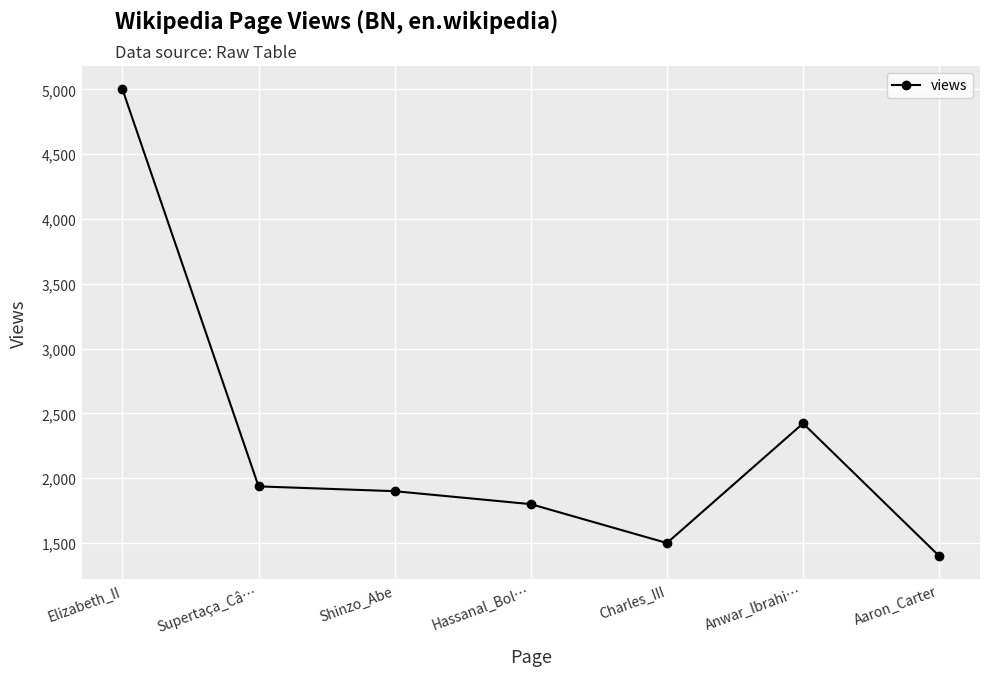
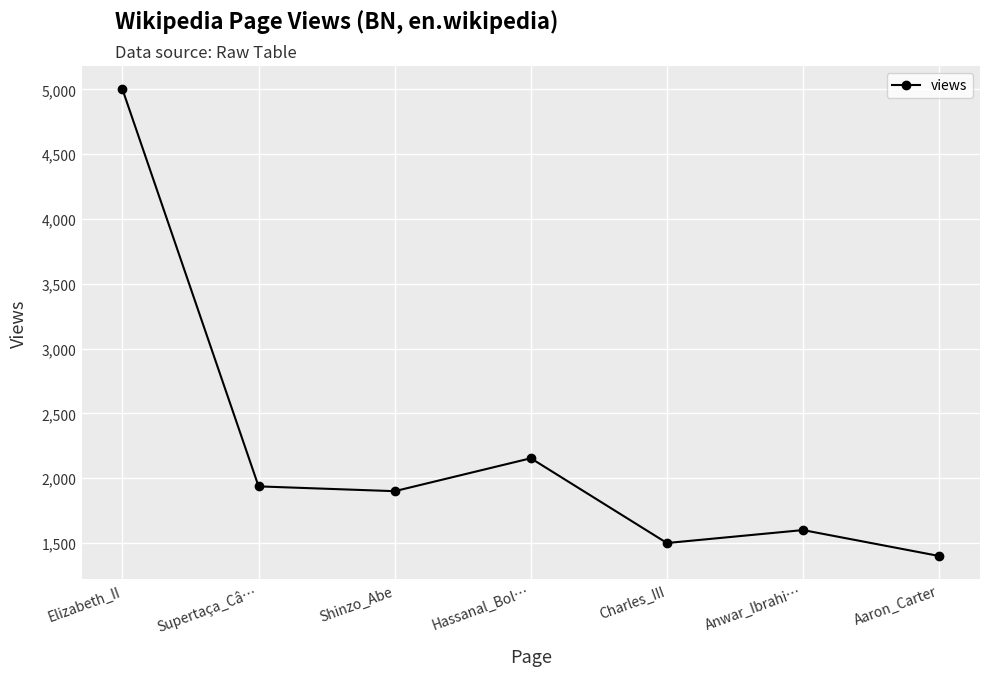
  {
    "Elizabeth_II": "5,000",
    "Supertaça_Câ…": "1,940",
    "Shinzo_Abe": "1,900",
-   "Hassanal_Bol…": "1,800",
+   "Hassanal_Bol…": "2,150",
    "Charles_III": "1,500",
-   "Anwar_Ibrahi…": "2,420",
+   "Anwar_Ibrahi…": "1,600",
    "Aaron_Carter": "1,400"
  }
